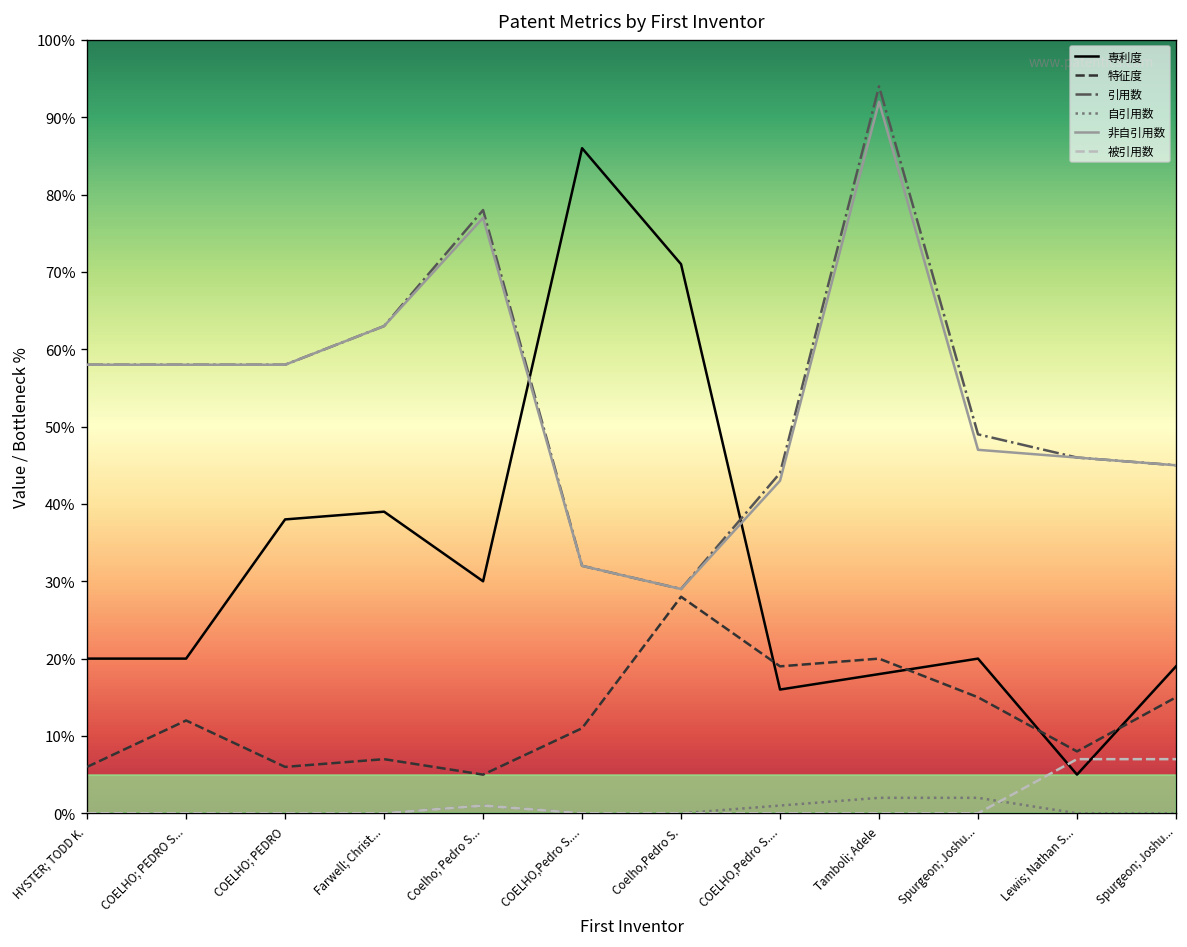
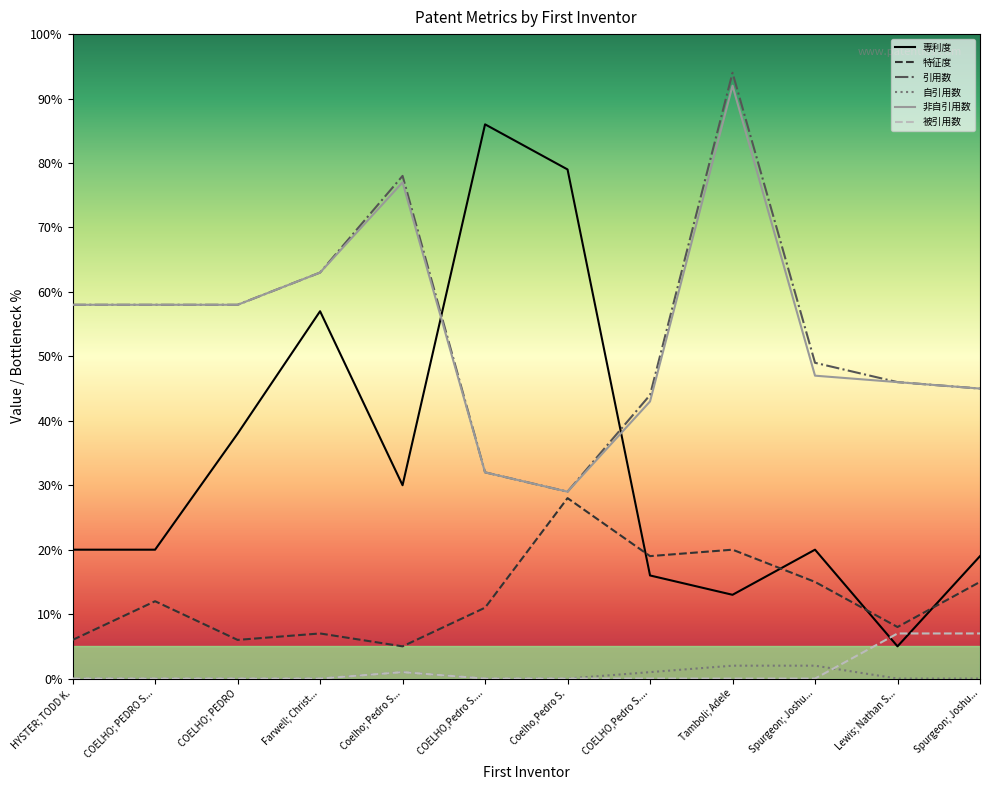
  {
    "専利度": {
      "HYSTER; TODD K.": "20%",
      "COELHO; PEDRO S...": "20%",
      "COELHO; PEDRO": "38%",
-     "Farwell; Christ...": "39%",
+     "Farwell; Christ...": "57%",
      "Coelho; Pedro S...": "30%",
-     "Coelho,Pedro S.": "71%",
-     "Tamboli; Adele": "18%"
+     "Coelho,Pedro S.": "79%",
+     "Tamboli; Adele": "13%"
    }
  }
